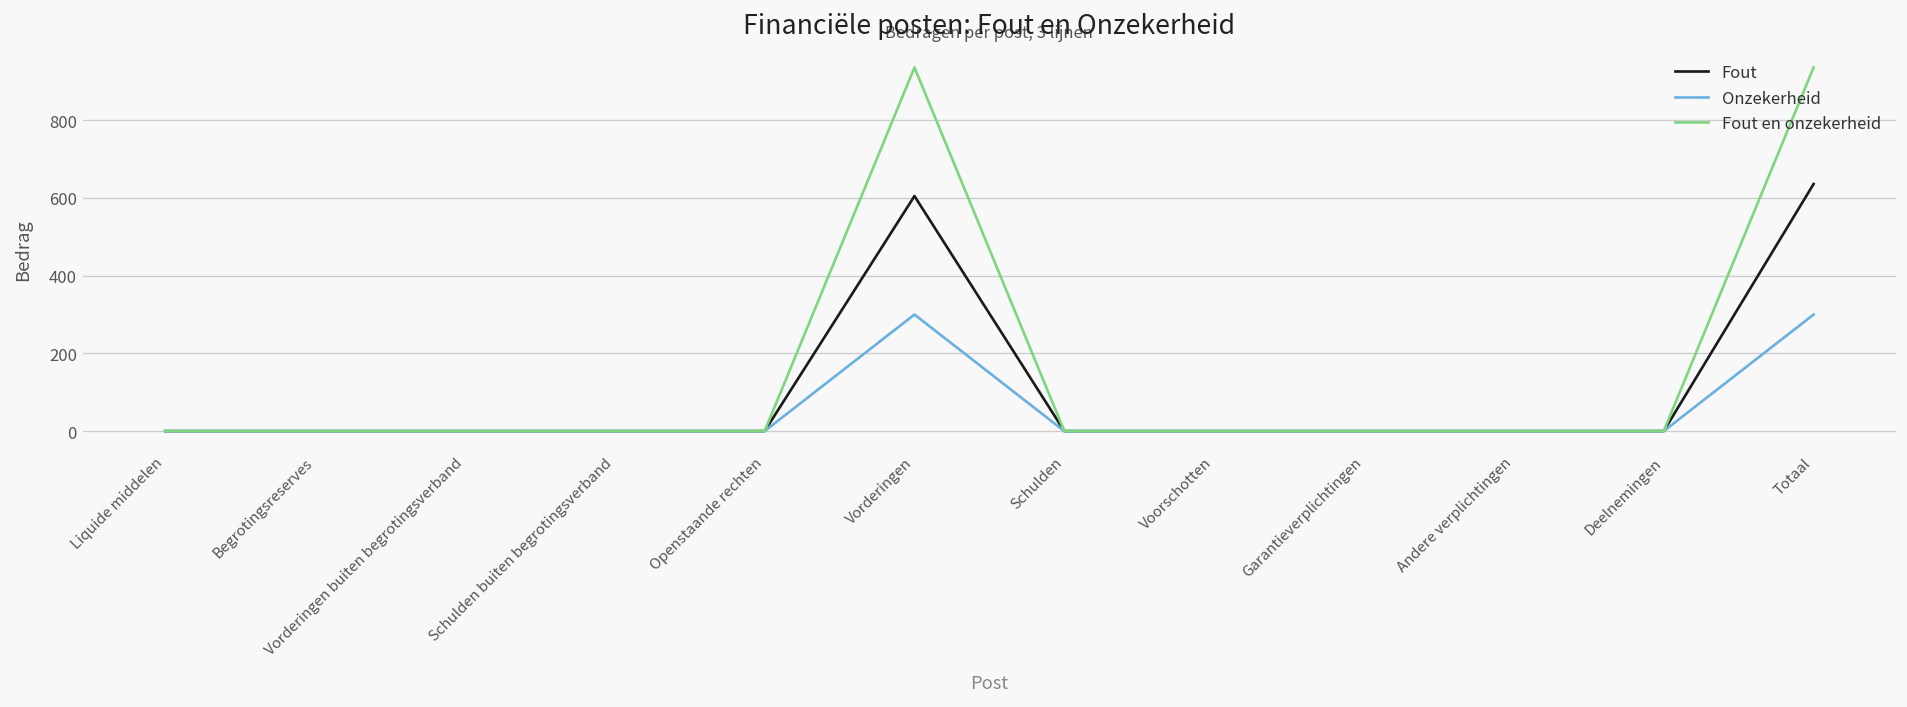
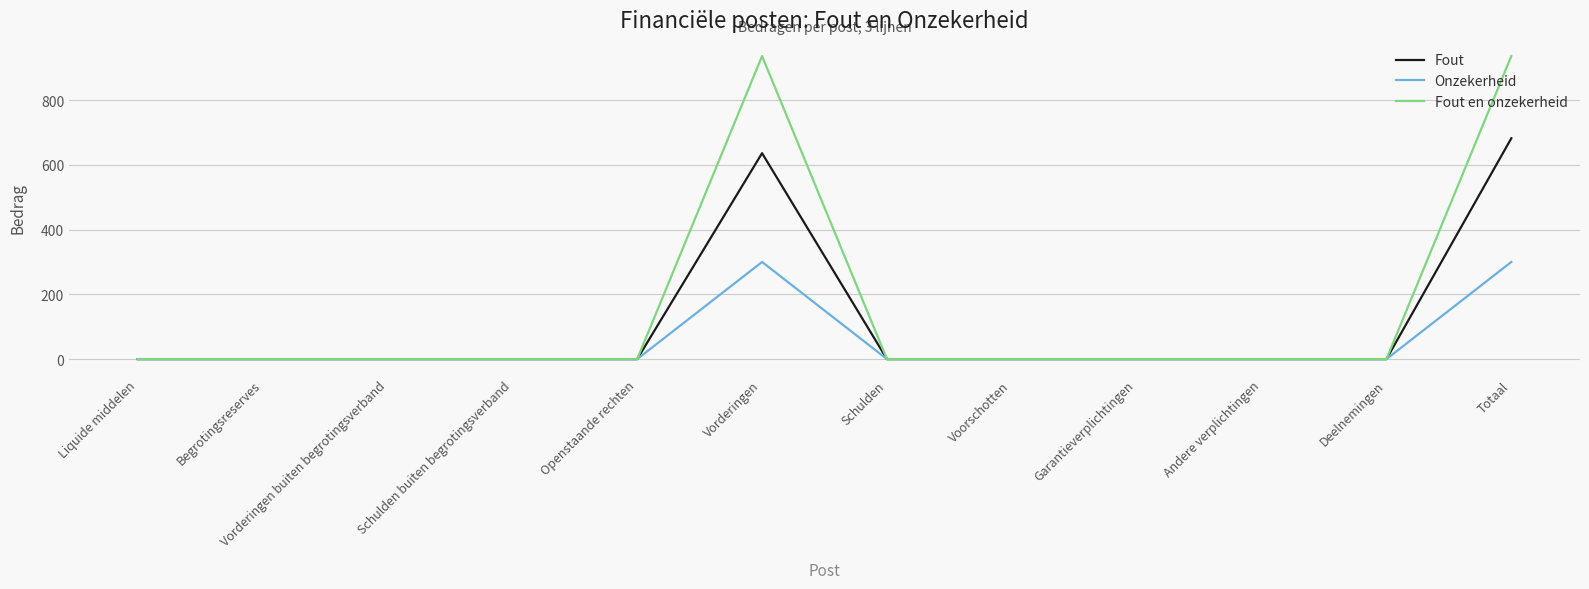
  {
    "Fout": {
-     "Vorderingen": 610,
-     "Totaal": 640
+     "Vorderingen": 640,
+     "Totaal": 680
    },
    "Onzekerheid": {
      "Vorderingen": 300,
      "Totaal": 300
    },
    "Fout en onzekerheid": {
      "Totaal": 940
    }
  }
